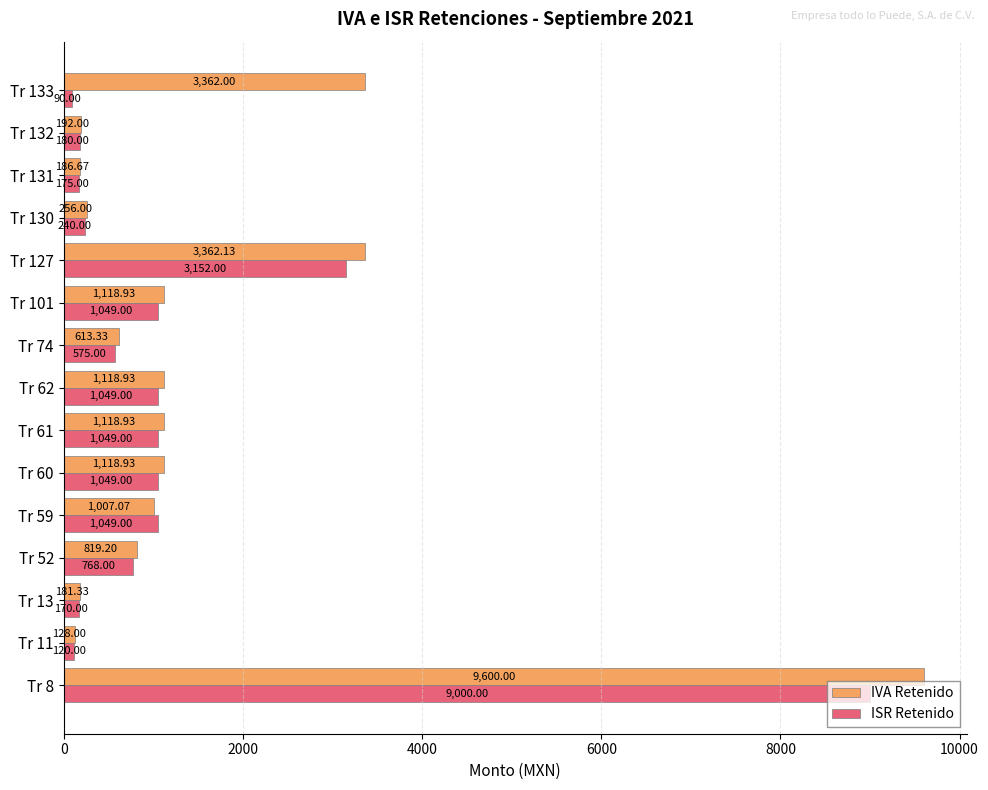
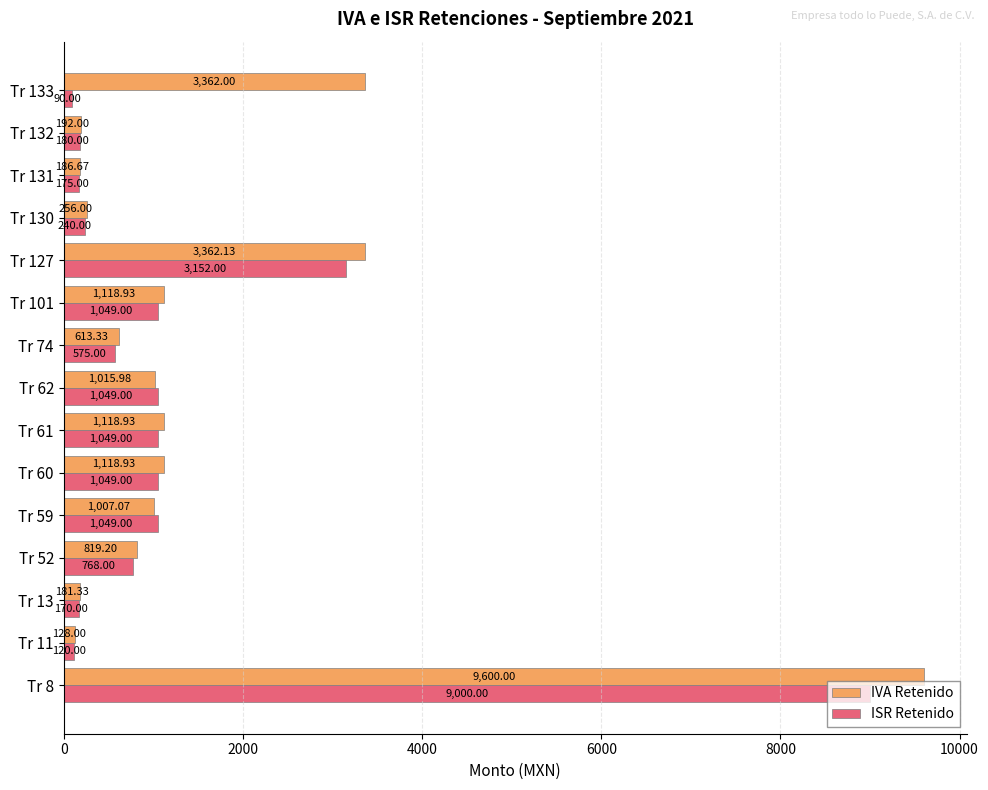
  {
    "IVA Retenido": {
      "Tr 133": "3,362.00",
      "Tr 132": "192.00",
      "Tr 131": "186.67",
      "Tr 130": "256.00",
      "Tr 127": "3,362.13",
      "Tr 101": "1,118.93",
      "Tr 74": "613.33",
-     "Tr 62": "1,118.93",
+     "Tr 62": "1,015.98",
      "Tr 61": "1,118.93",
      "Tr 60": "1,118.93",
      "Tr 59": "1,007.07",
      "Tr 52": "819.20",
      "Tr 13": "181.33",
      "Tr 11": "128.00",
      "Tr 8": "9,600.00"
    },
    "ISR Retenido": {
      "Tr 133": "90.00",
      "Tr 132": "180.00",
      "Tr 131": "175.00",
      "Tr 130": "240.00",
      "Tr 127": "3,152.00",
      "Tr 101": "1,049.00",
      "Tr 74": "575.00",
      "Tr 62": "1,049.00",
      "Tr 61": "1,049.00",
      "Tr 60": "1,049.00",
      "Tr 59": "1,049.00",
      "Tr 52": "768.00",
      "Tr 13": "170.00",
      "Tr 11": "120.00"
    }
  }
